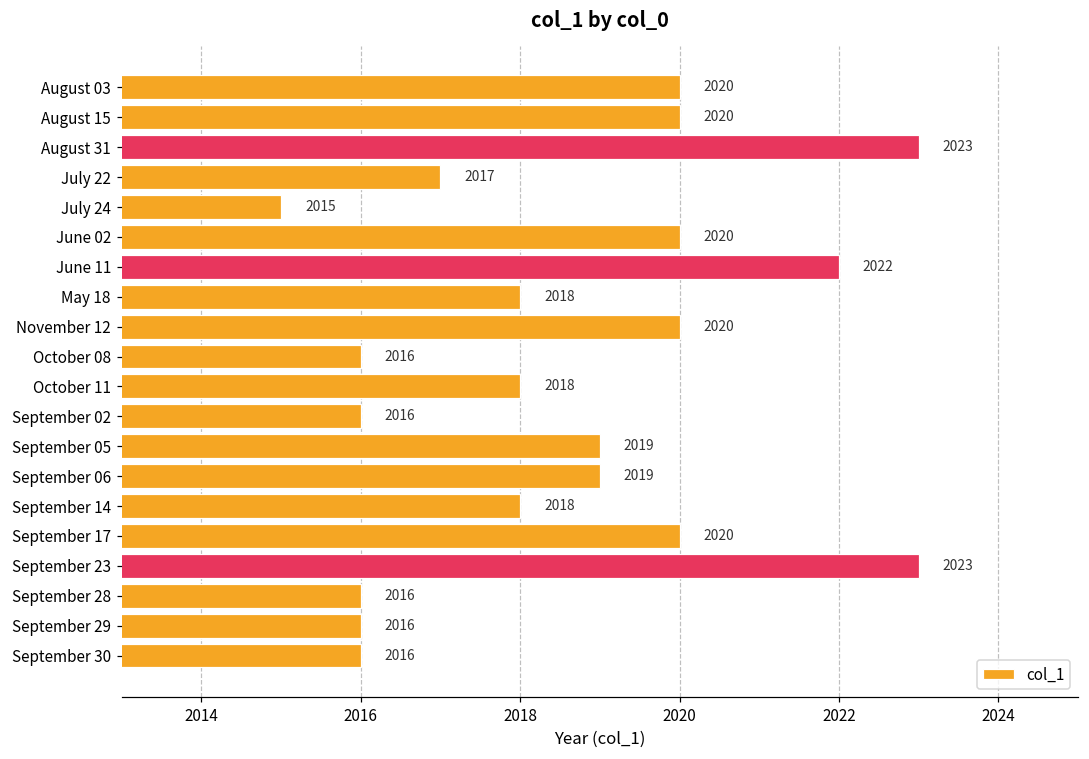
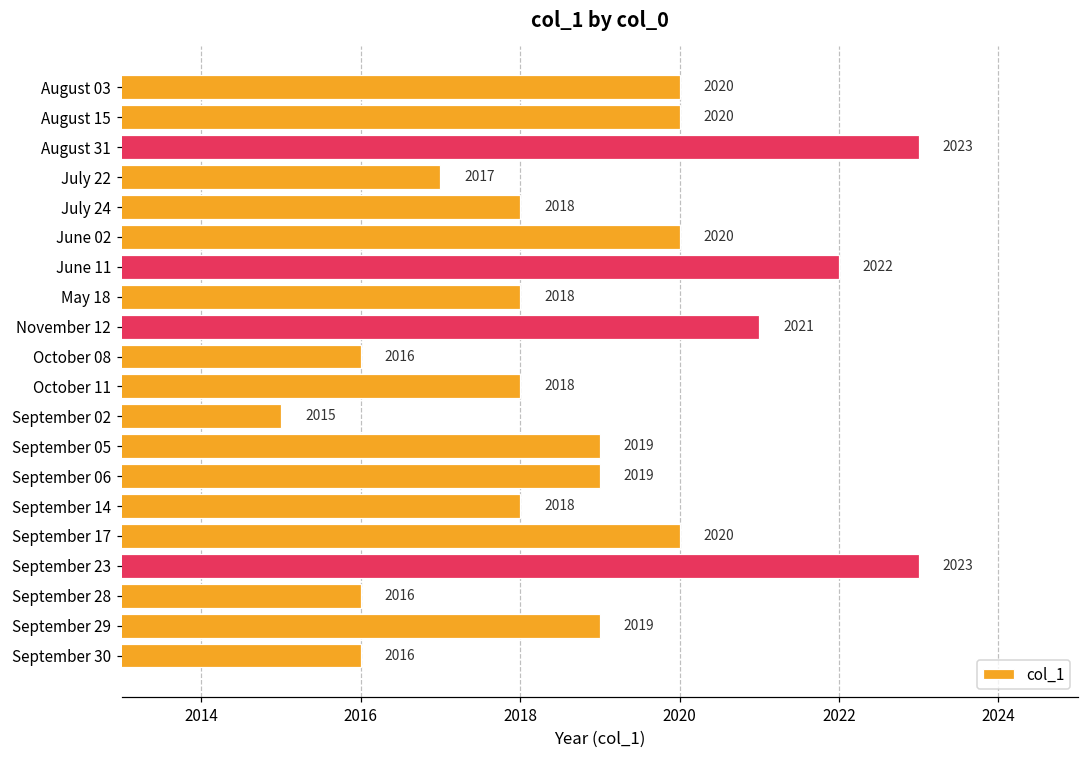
  {
    "August 03": 2020,
    "August 15": 2020,
    "August 31": 2023,
    "July 22": 2017,
-   "July 24": 2015,
+   "July 24": 2018,
    "June 02": 2020,
    "June 11": 2022,
    "May 18": 2018,
-   "November 12": 2020,
+   "November 12": 2021,
    "October 08": 2016,
    "October 11": 2018,
-   "September 02": 2016,
+   "September 02": 2015,
    "September 05": 2019,
    "September 06": 2019,
    "September 14": 2018,
    "September 17": 2020,
    "September 23": 2023,
    "September 28": 2016,
-   "September 29": 2016,
+   "September 29": 2019,
    "September 30": 2016
  }
